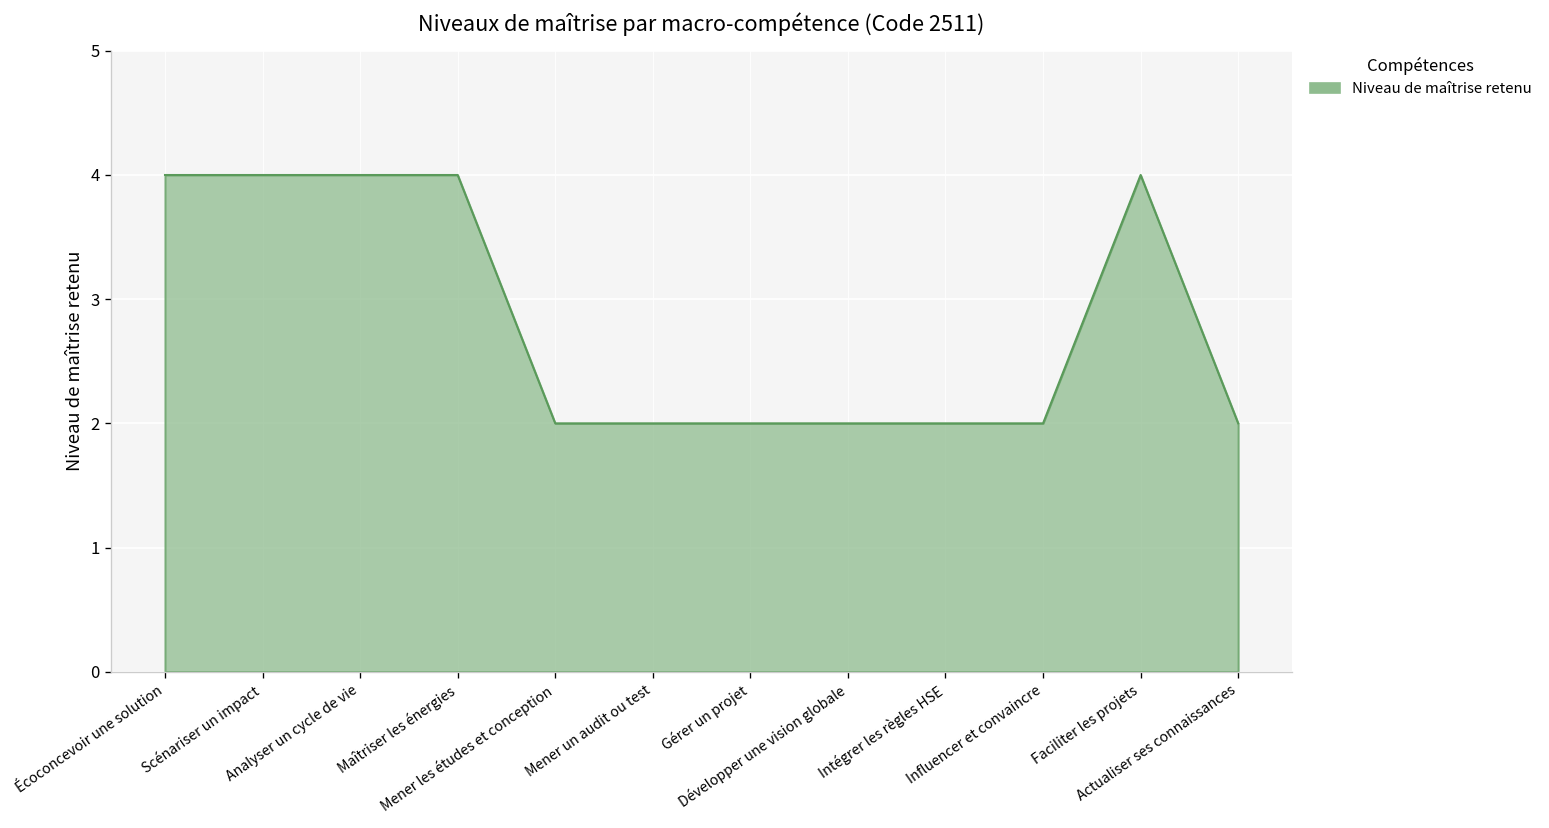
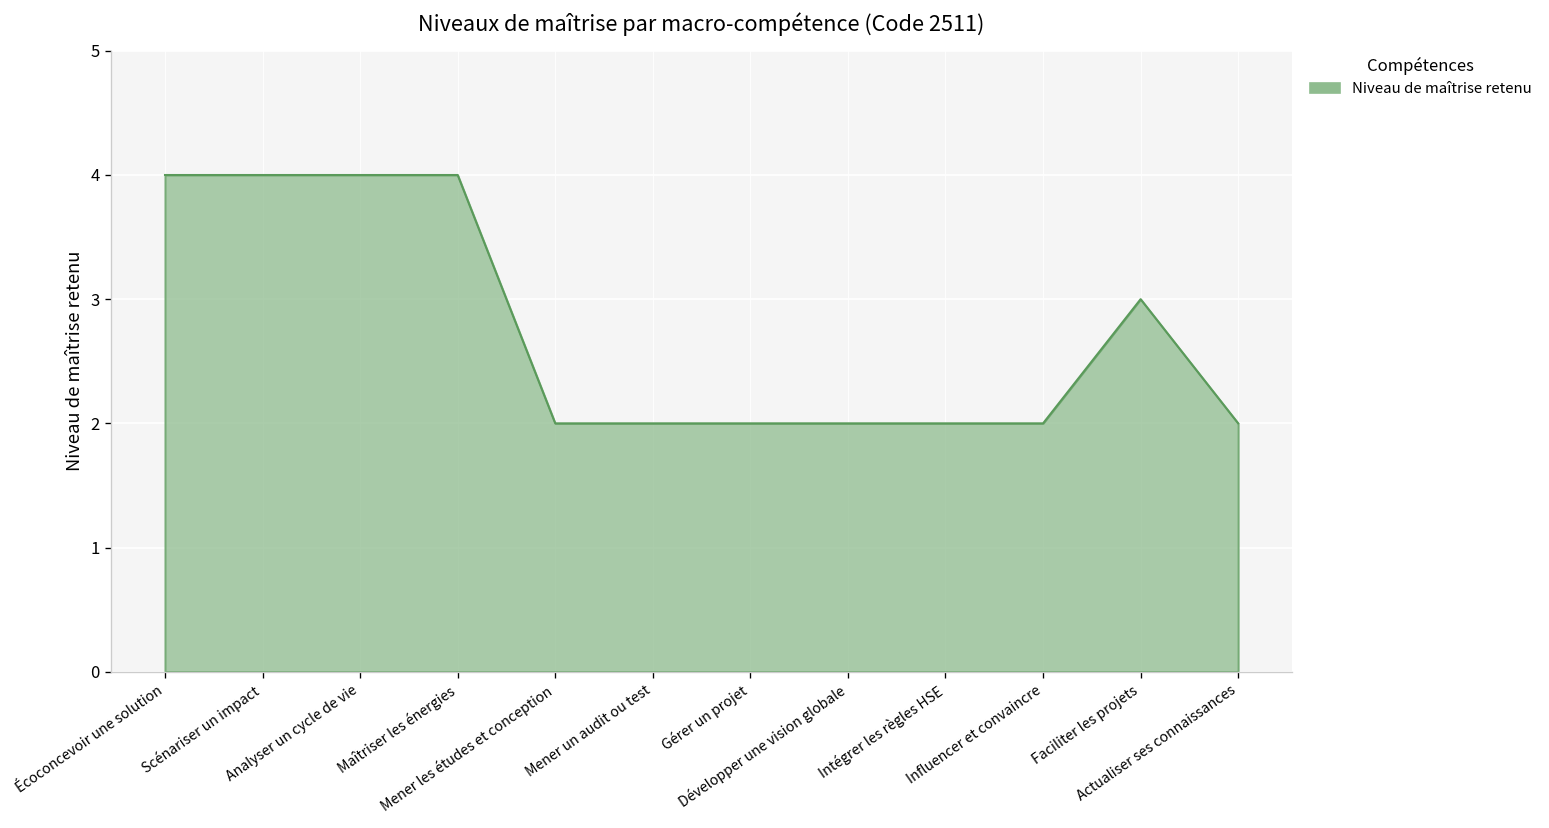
  {
    "Écoconcevoir une solution": 4,
    "Scénariser un impact": 4,
    "Analyser un cycle de vie": 4,
    "Maîtriser les énergies": 4,
    "Mener les études et conception": 2,
    "Mener un audit ou test": 2,
    "Gérer un projet": 2,
    "Développer une vision globale": 2,
    "Intégrer les règles HSE": 2,
    "Influencer et convaincre": 2,
-   "Faciliter les projets": 4,
+   "Faciliter les projets": 3,
    "Actualiser ses connaissances": 2
  }
